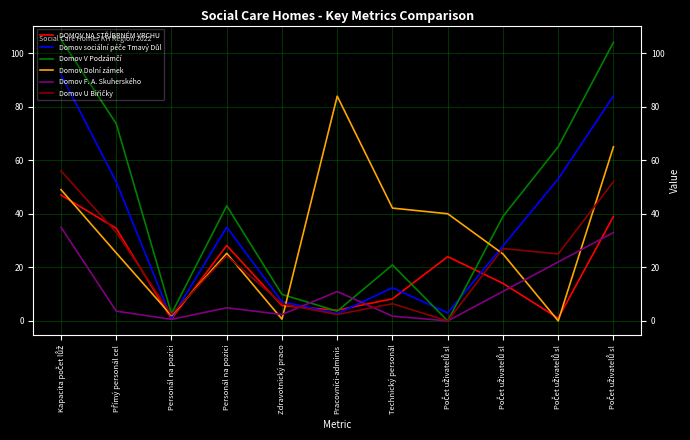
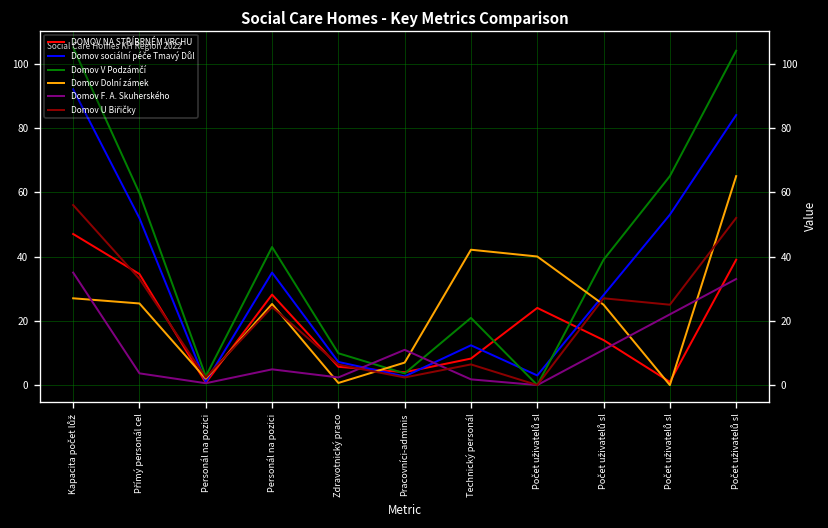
  {
    "DOMOV NA STŘÍBRNÉM VRCHU": {
      "Kapacita počet lůž": 47,
      "Přímý personál cel": 35,
      "Technický personál": 8
    },
    "Domov sociální péče Tmavý Důl": {
      "Přímý personál cel": 52,
      "Technický personál": 12
    },
    "Domov V Podzámčí": {
-     "Přímý personál cel": 74,
+     "Přímý personál cel": 60,
      "Zdravotnický praco": 10,
      "Technický personál": 21
    },
    "Domov Dolní zámek": {
-     "Kapacita počet lůž": 49,
+     "Kapacita počet lůž": 27,
      "Přímý personál cel": 25,
      "Zdravotnický praco": 1,
-     "Pracovníci-adminis": 84,
+     "Pracovníci-adminis": 7,
      "Technický personál": 42
    },
    "Domov F. A. Skuherského": {
      "Kapacita počet lůž": 35,
      "Přímý personál cel": 4,
      "Zdravotnický praco": 2,
      "Pracovníci-adminis": 11,
      "Technický personál": 2
    },
    "Domov U Biřičky": {
      "Kapacita počet lůž": 56,
      "Přímý personál cel": 33,
      "Technický personál": 6
    }
  }
